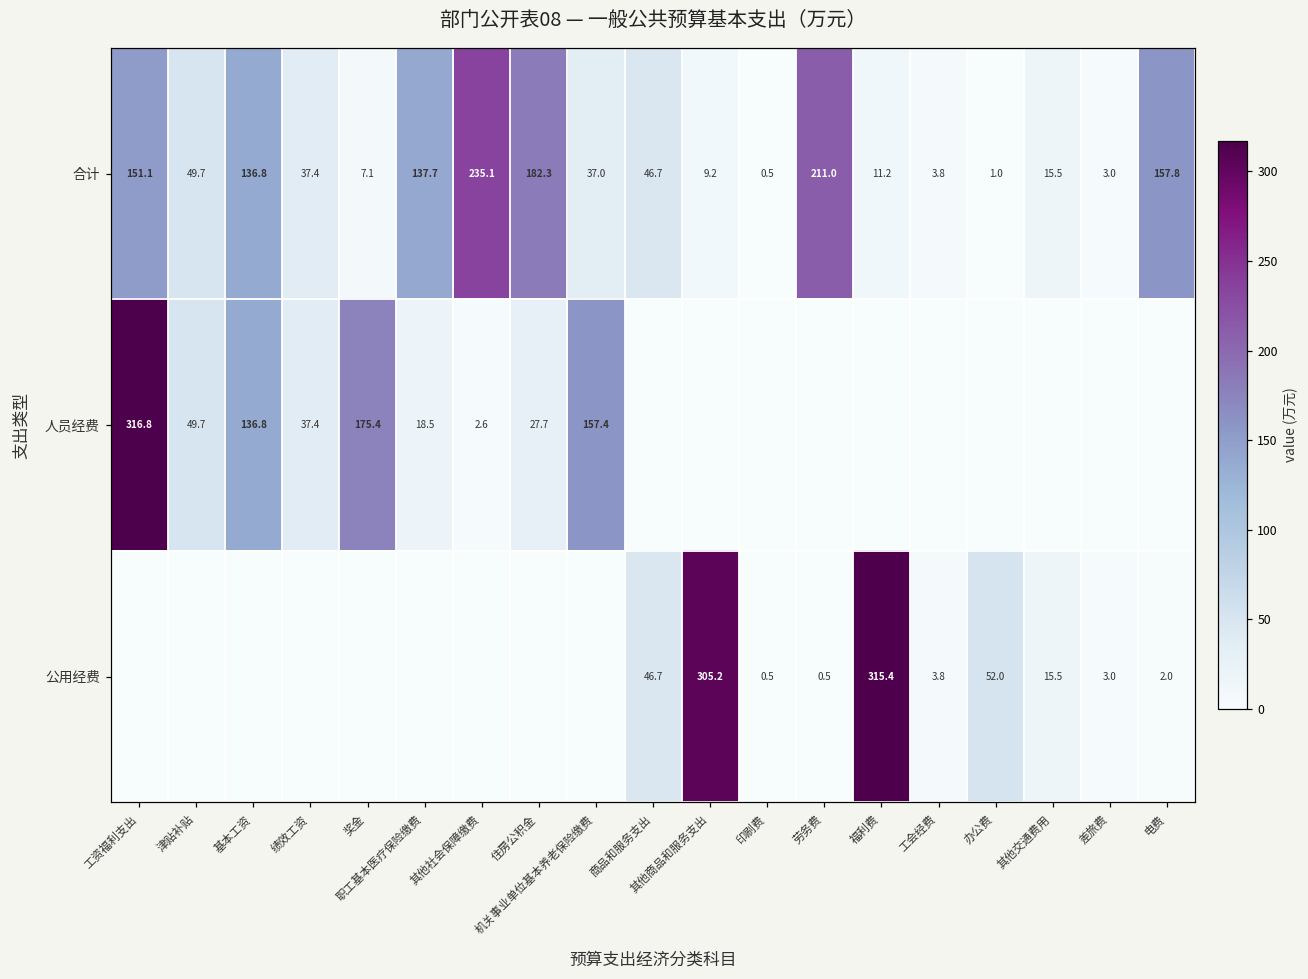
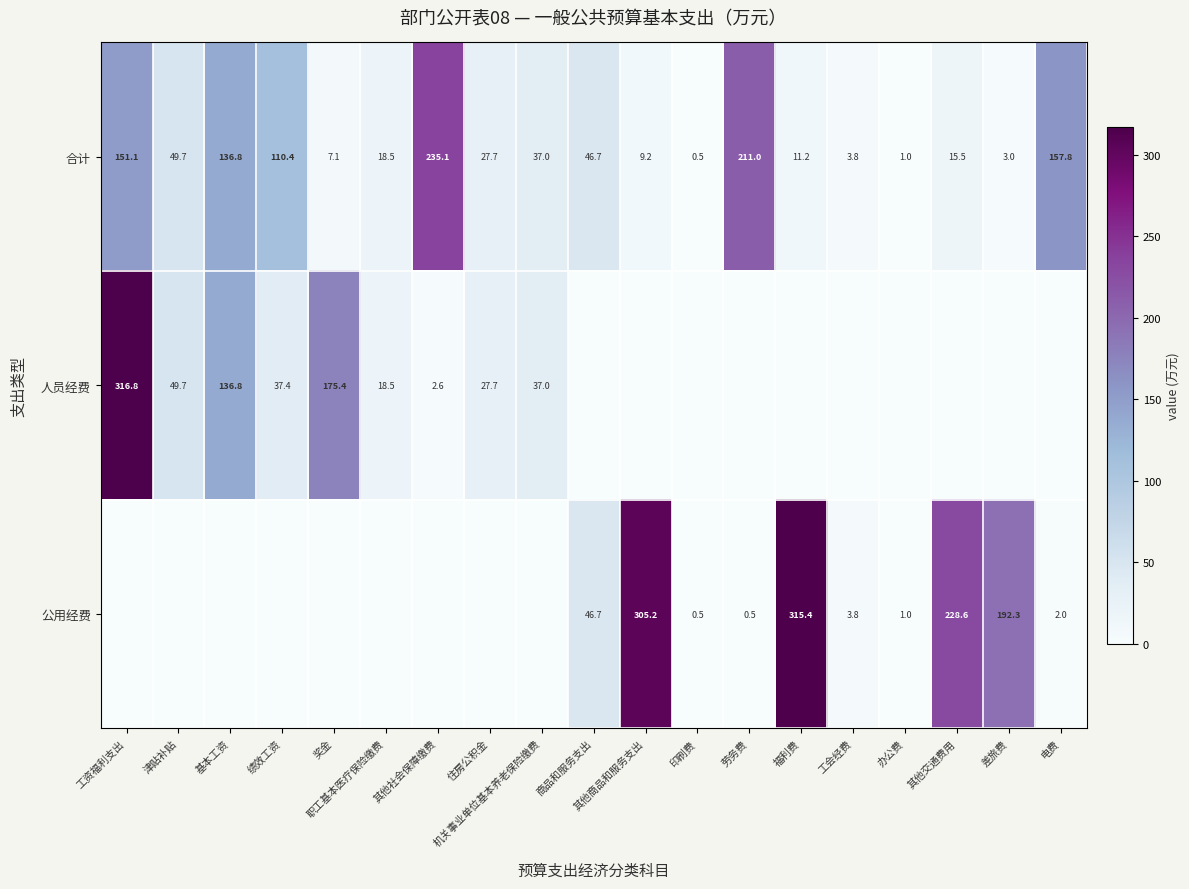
  {
    "合计": {
      "工资福利支出": 151.1,
      "津贴补贴": 49.7,
      "基本工资": 136.8,
-     "绩效工资": 37.4,
+     "绩效工资": 110.4,
      "奖金": 7.1,
-     "职工基本医疗保险缴费": 137.7,
+     "职工基本医疗保险缴费": 18.5,
      "其他社会保障缴费": 235.1,
-     "住房公积金": 182.3,
+     "住房公积金": 27.7,
      "机关事业单位基本养老保险缴费": 37.0,
      "商品和服务支出": 46.7,
      "其他商品和服务支出": 9.2,
      "印刷费": 0.5,
      "劳务费": 211.0,
      "福利费": 11.2,
      "工会经费": 3.8,
      "办公费": 1.0,
      "其他交通费用": 15.5,
      "差旅费": 3.0,
      "电费": 157.8
    },
    "人员经费": {
      "工资福利支出": 316.8,
      "津贴补贴": 49.7,
      "基本工资": 136.8,
      "绩效工资": 37.4,
      "奖金": 175.4,
      "职工基本医疗保险缴费": 18.5,
      "其他社会保障缴费": 2.6,
      "住房公积金": 27.7,
-     "机关事业单位基本养老保险缴费": 157.4
+     "机关事业单位基本养老保险缴费": 37.0
    },
    "公用经费": {
      "商品和服务支出": 46.7,
      "其他商品和服务支出": 305.2,
      "印刷费": 0.5,
      "劳务费": 0.5,
      "福利费": 315.4,
      "工会经费": 3.8,
-     "办公费": 52.0,
-     "其他交通费用": 15.5,
-     "差旅费": 3.0,
+     "办公费": 1.0,
+     "其他交通费用": 228.6,
+     "差旅费": 192.3,
      "电费": 2.0
    }
  }
